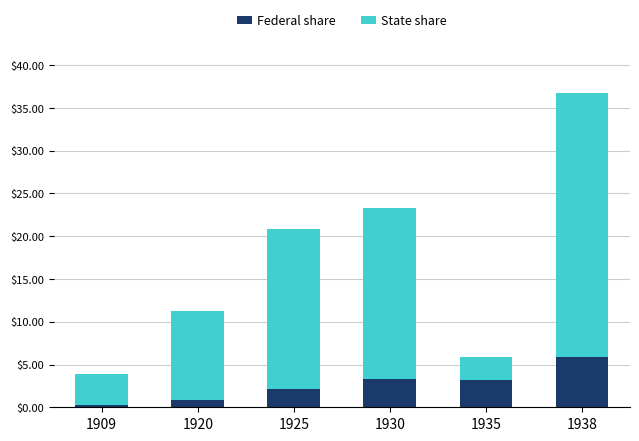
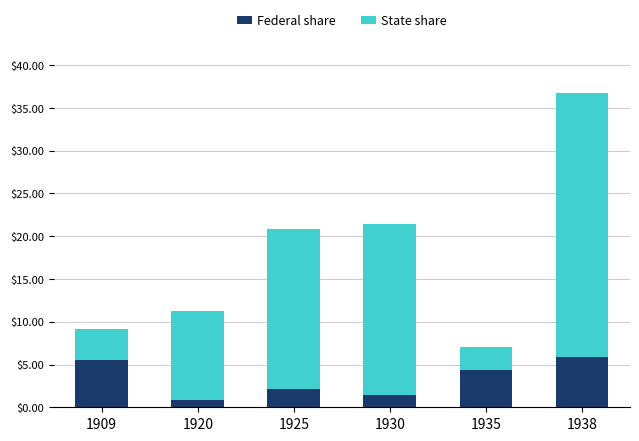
  {
    "Federal share": {
-     "1909": "$0",
+     "1909": "$6",
      "1920": "$1",
      "1925": "$2",
-     "1930": "$3",
-     "1935": "$3",
+     "1930": "$1",
+     "1935": "$4",
      "1938": "$6"
    },
    "State share": {
      "1909": "$4",
      "1920": "$11",
      "1925": "$19",
      "1930": "$20",
      "1935": "$3",
      "1938": "$31"
    }
  }
